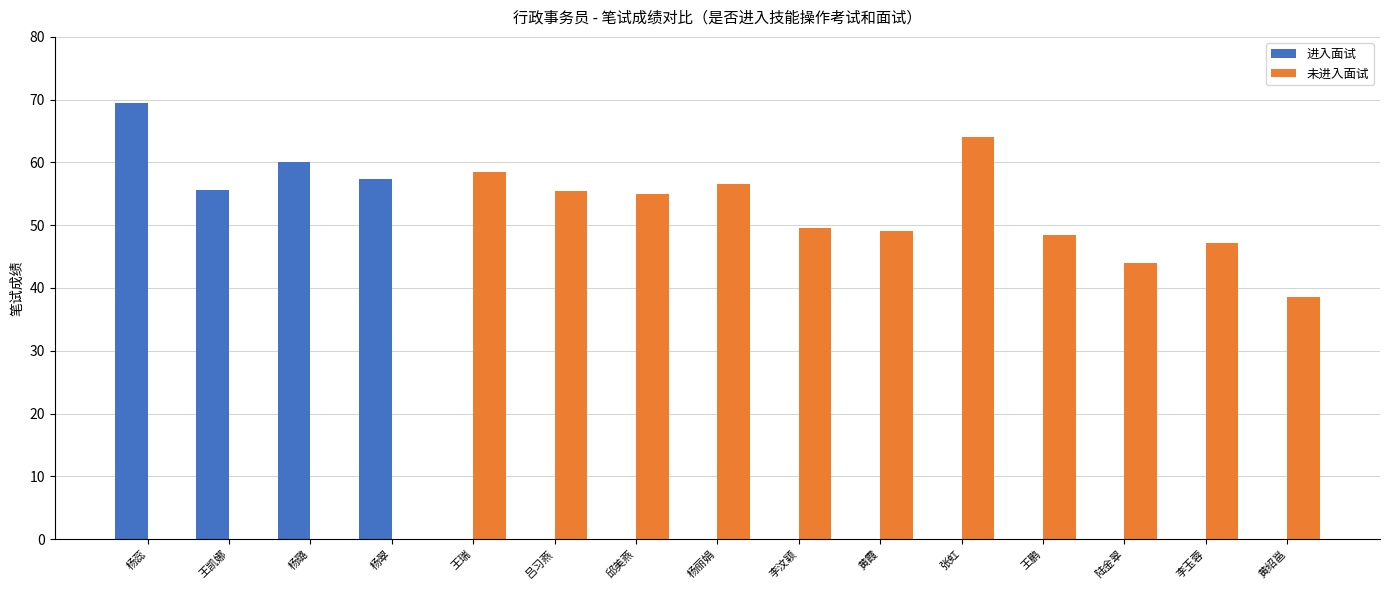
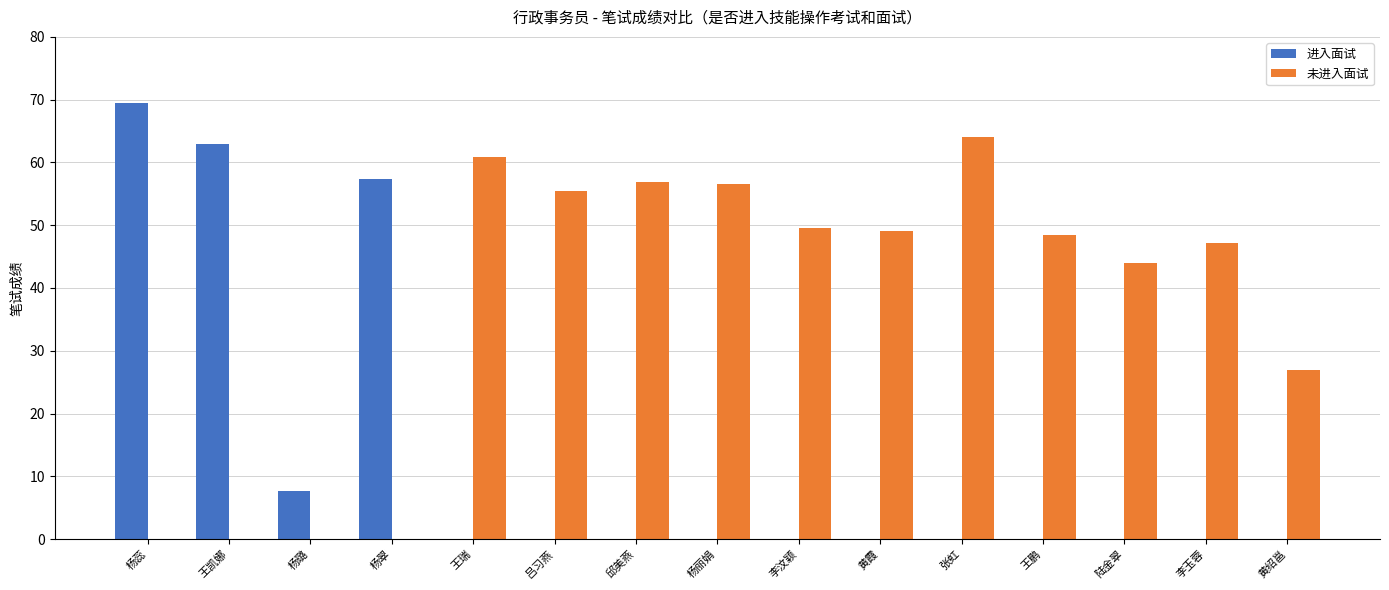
  {
    "进入面试": {
      "杨蕊": 70,
-     "王凯娜": 56,
-     "杨璐": 60,
+     "王凯娜": 63,
+     "杨璐": 8,
      "杨翠": 57,
      "王瑞": 0,
      "吕习燕": 0,
      "邱美燕": 0,
      "杨丽娟": 0,
      "李汶颖": 0,
      "黄霞": 0,
      "张虹": 0,
      "王鹏": 0,
      "陆金翠": 0,
      "李玉蓉": 0,
      "黄绍邕": 0
    },
    "未进入面试": {
      "杨蕊": 0,
      "王凯娜": 0,
      "杨璐": 0,
      "杨翠": 0,
-     "王瑞": 59,
+     "王瑞": 61,
      "吕习燕": 56,
-     "邱美燕": 55,
+     "邱美燕": 57,
      "杨丽娟": 57,
      "李汶颖": 50,
      "黄霞": 49,
      "张虹": 64,
      "王鹏": 49,
      "陆金翠": 44,
      "李玉蓉": 47,
-     "黄绍邕": 39
+     "黄绍邕": 27
    }
  }
